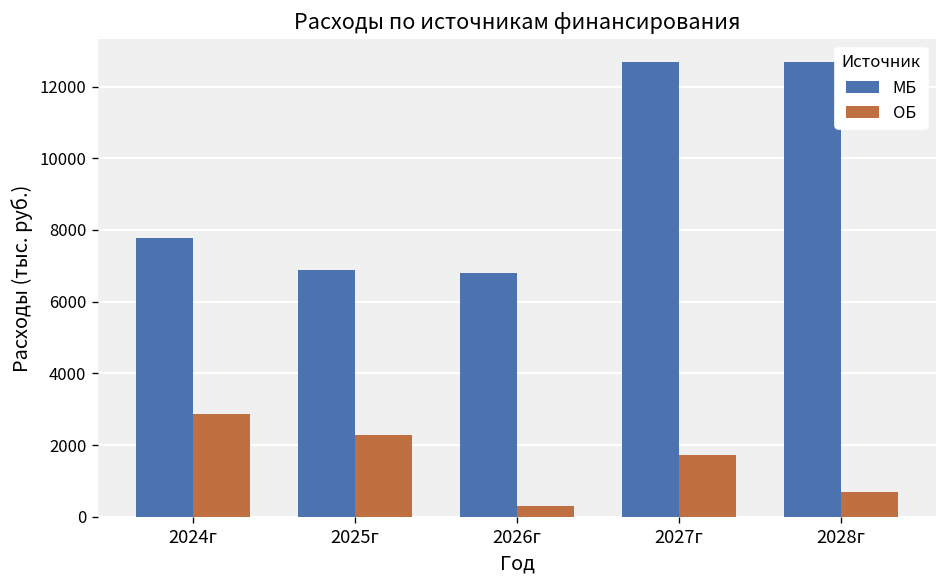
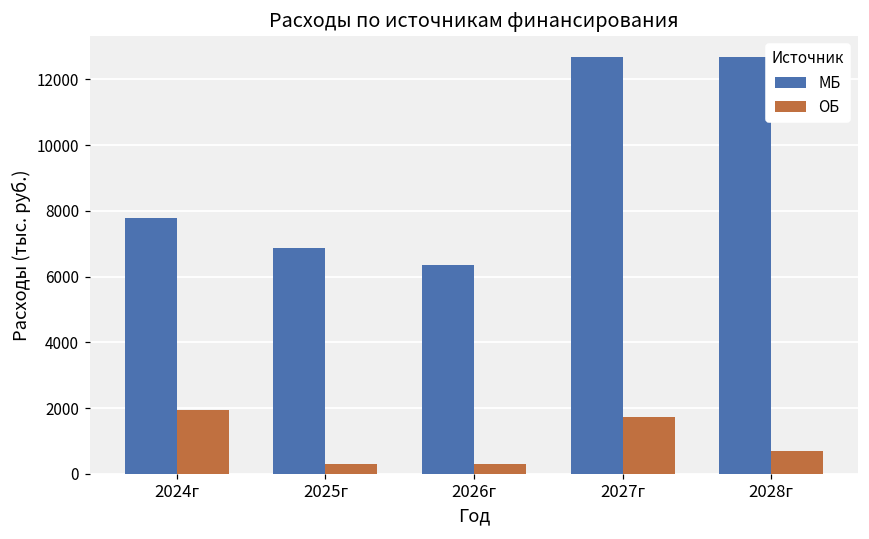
  {
    "МБ": {
      "2024г": 7800,
      "2025г": 6900,
-     "2026г": 6800,
+     "2026г": 6300,
      "2027г": 12700,
      "2028г": 12700
    },
    "ОБ": {
-     "2024г": 2900,
-     "2025г": 2300,
+     "2024г": 1900,
+     "2025г": 300,
      "2026г": 300,
      "2027г": 1700,
      "2028г": 700
    }
  }
